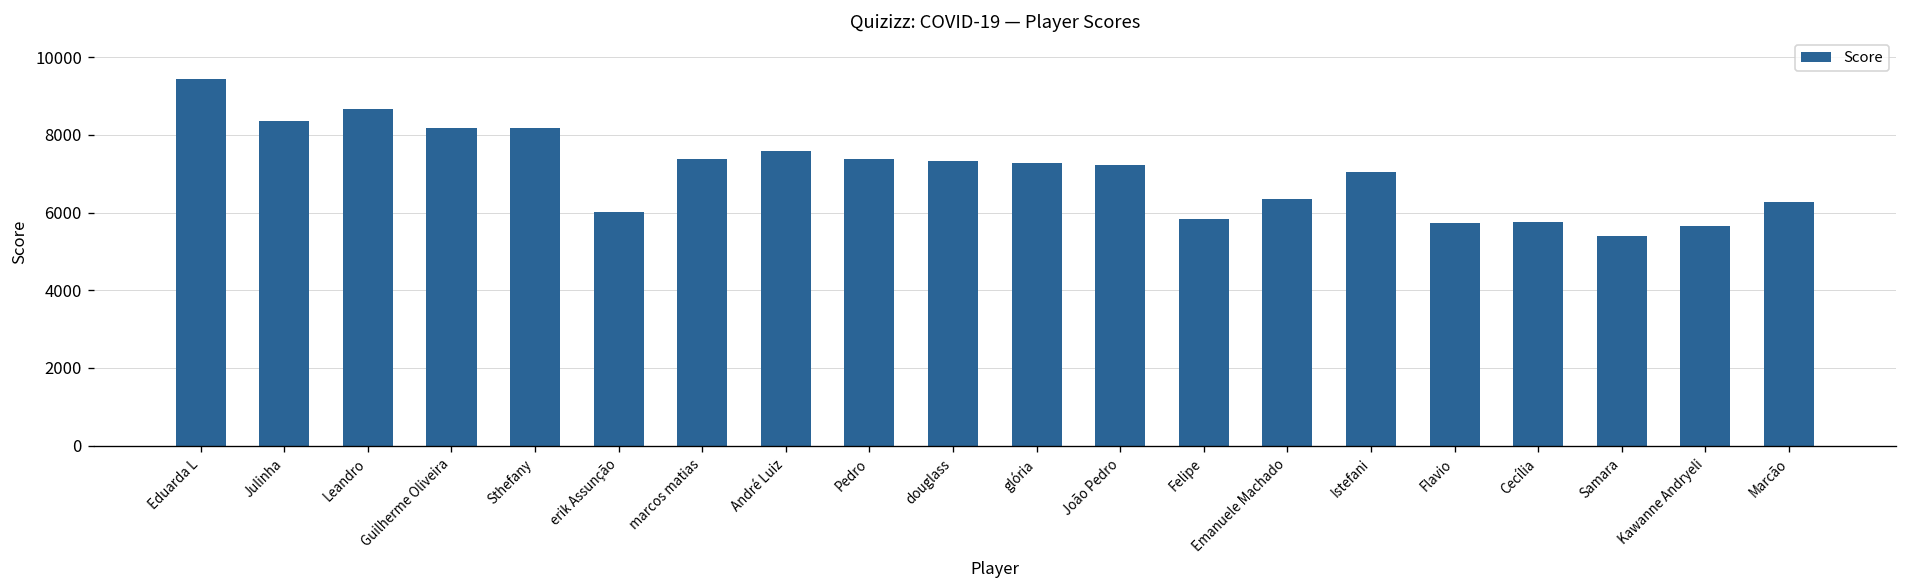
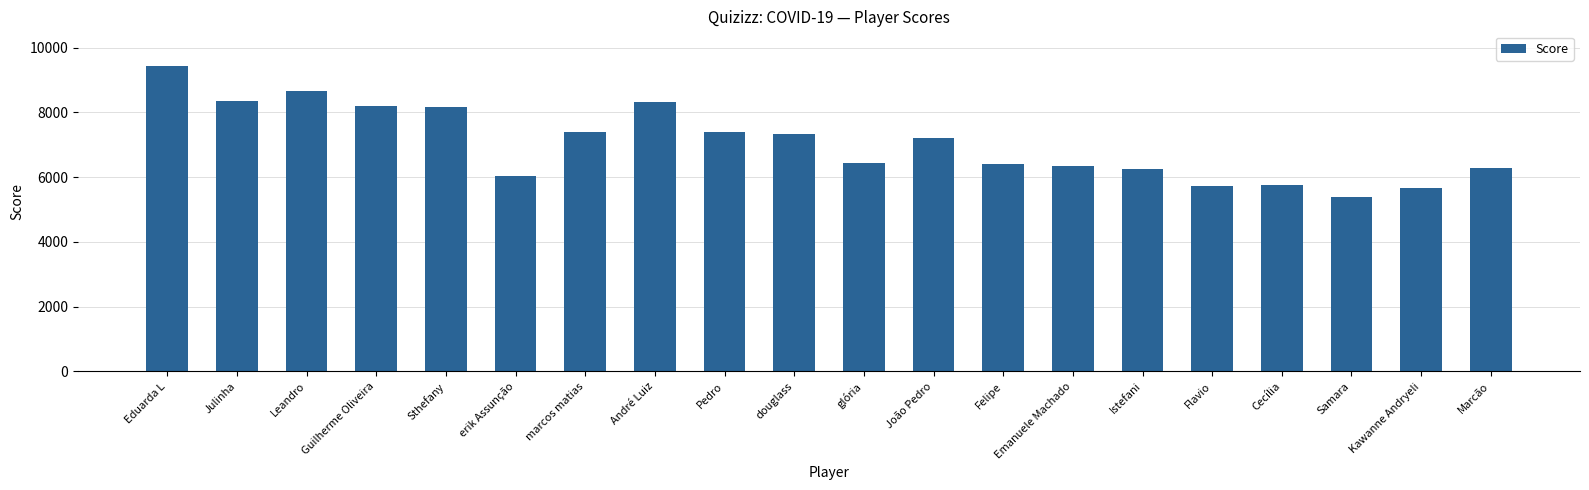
  {
    "Eduarda L": 9400,
    "Julinha": 8400,
    "Leandro": 8700,
    "Guilherme Oliveira": 8200,
    "Sthefany": 8200,
    "erik Assunção": 6000,
    "marcos matias": 7400,
-   "André Luiz": 7600,
+   "André Luiz": 8300,
    "Pedro": 7400,
    "douglass": 7300,
-   "glória": 7300,
+   "glória": 6400,
    "João Pedro": 7200,
-   "Felipe": 5800,
+   "Felipe": 6400,
    "Emanuele Machado": 6400,
-   "Istefani": 7100,
+   "Istefani": 6300,
    "Flavio": 5700,
    "Cecília": 5800,
    "Samara": 5400,
    "Kawanne Andryeli": 5700,
    "Marcão": 6300
  }
